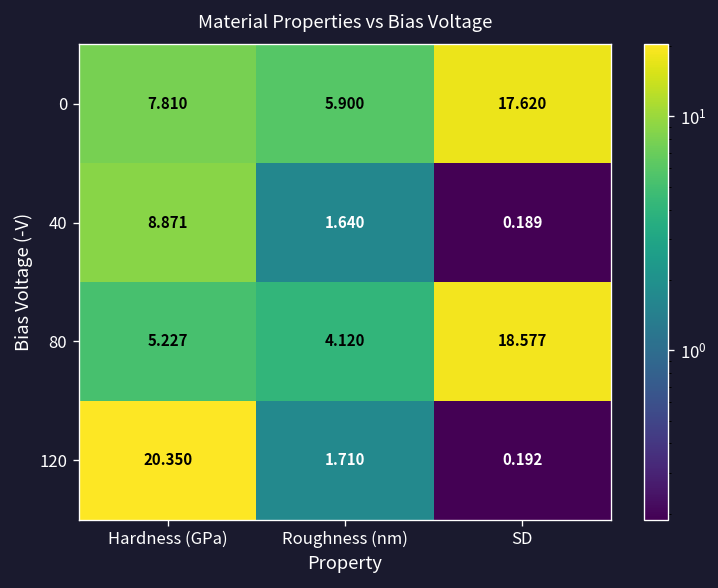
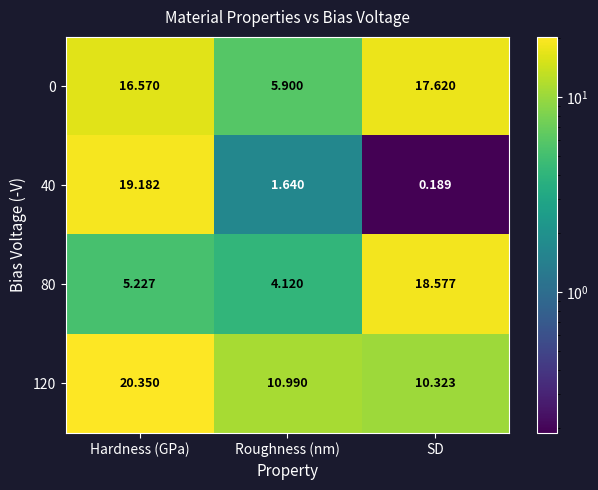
  {
    "0": {
-     "Hardness (GPa)": 7.810,
+     "Hardness (GPa)": 16.570,
      "Roughness (nm)": 5.900,
      "SD": 17.620
    },
    "40": {
-     "Hardness (GPa)": 8.871,
+     "Hardness (GPa)": 19.182,
      "Roughness (nm)": 1.640,
      "SD": 0.189
    },
    "80": {
      "Hardness (GPa)": 5.227,
      "Roughness (nm)": 4.120,
      "SD": 18.577
    },
    "120": {
      "Hardness (GPa)": 20.350,
-     "Roughness (nm)": 1.710,
-     "SD": 0.192
+     "Roughness (nm)": 10.990,
+     "SD": 10.323
    }
  }
